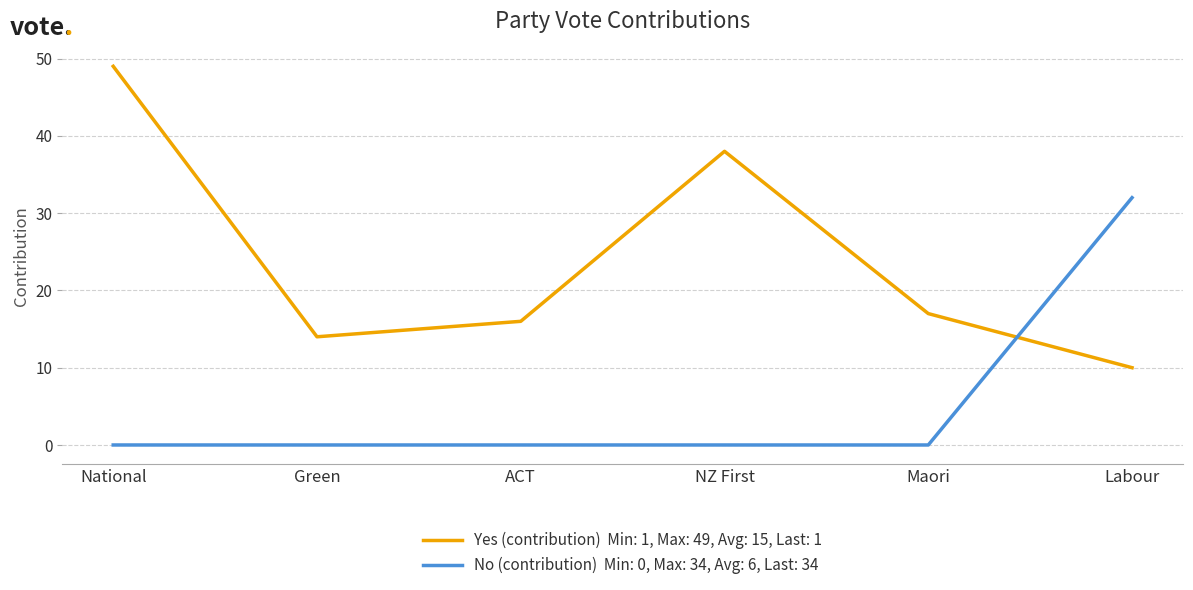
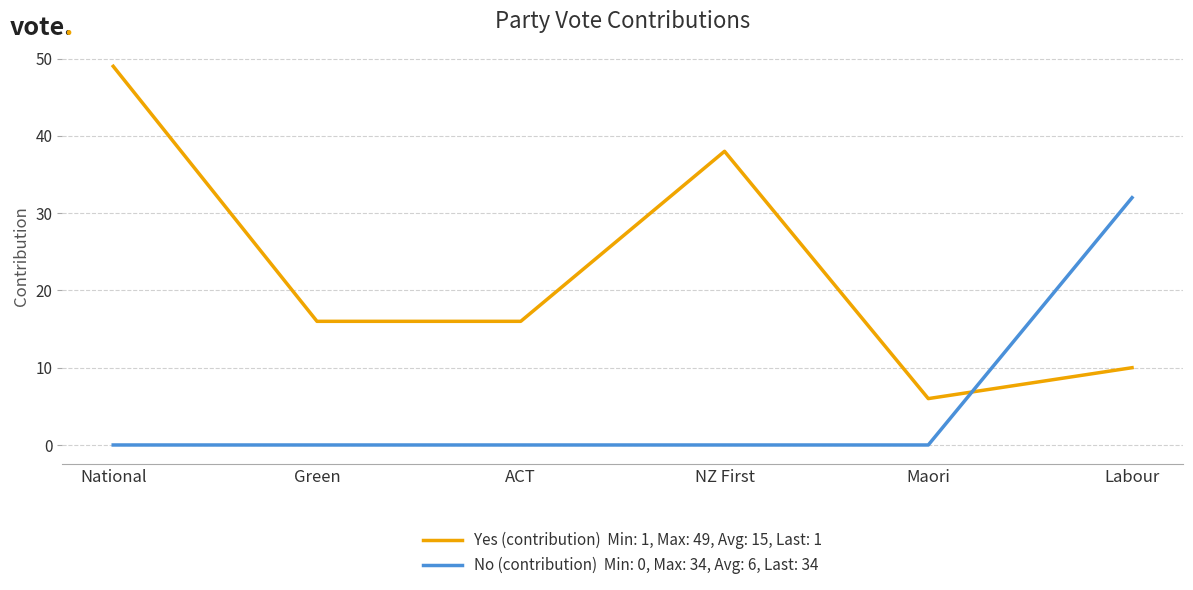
  {
    "Yes (contribution) Min: 1, Max: 49, Avg: 15, Last: 1": {
      "National": 49,
-     "Green": 14,
+     "Green": 16,
      "ACT": 16,
      "NZ First": 38,
-     "Maori": 17,
+     "Maori": 6,
      "Labour": 10
    },
    "No (contribution) Min: 0, Max: 34, Avg: 6, Last: 34": {
      "National": 0,
      "Green": 0,
      "ACT": 0,
      "NZ First": 0,
      "Maori": 0,
      "Labour": 32
    }
  }
